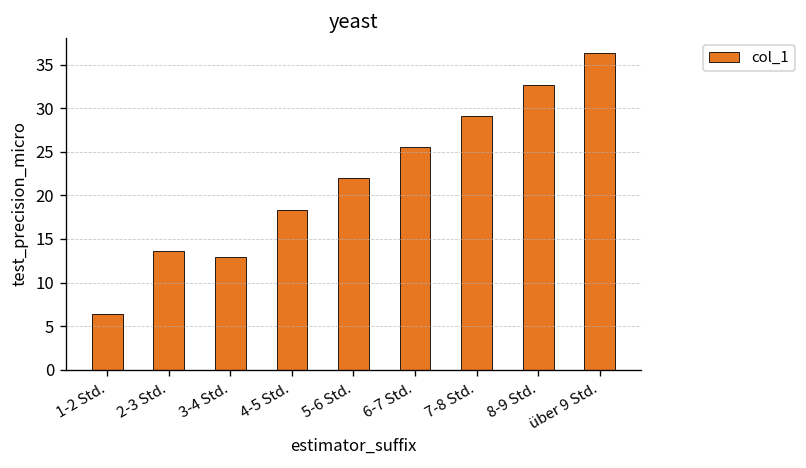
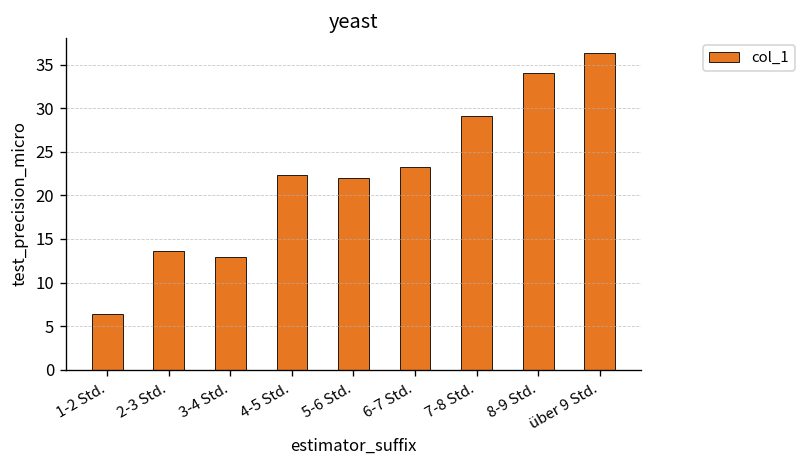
  {
    "1-2 Std.": 6,
    "2-3 Std.": 14,
    "3-4 Std.": 13,
-   "4-5 Std.": 18,
+   "4-5 Std.": 22,
    "5-6 Std.": 22,
-   "6-7 Std.": 26,
+   "6-7 Std.": 23,
    "7-8 Std.": 29,
-   "8-9 Std.": 33,
+   "8-9 Std.": 34,
    "über 9 Std.": 36
  }
